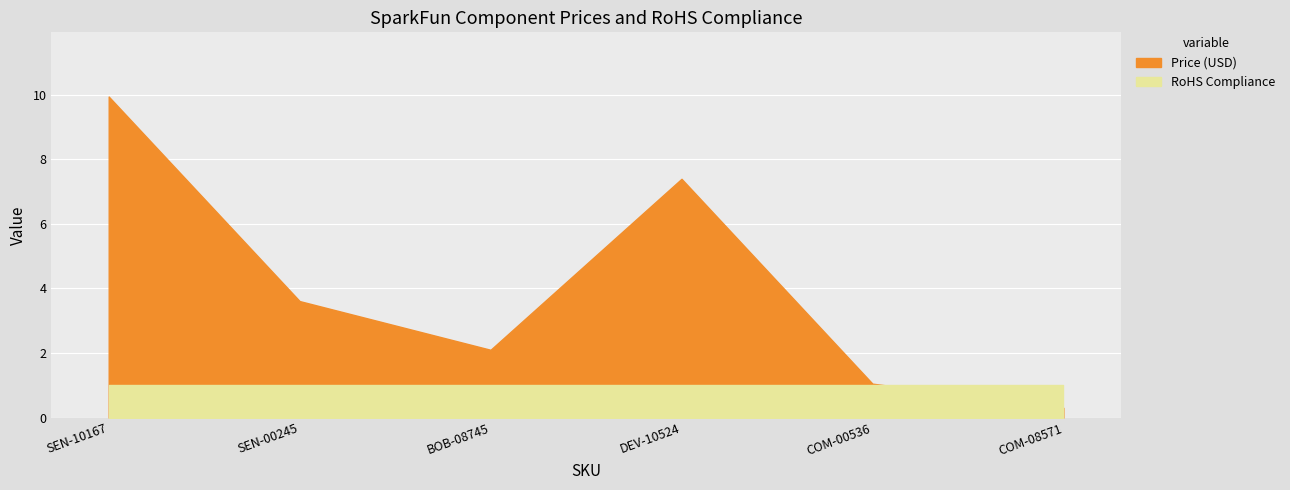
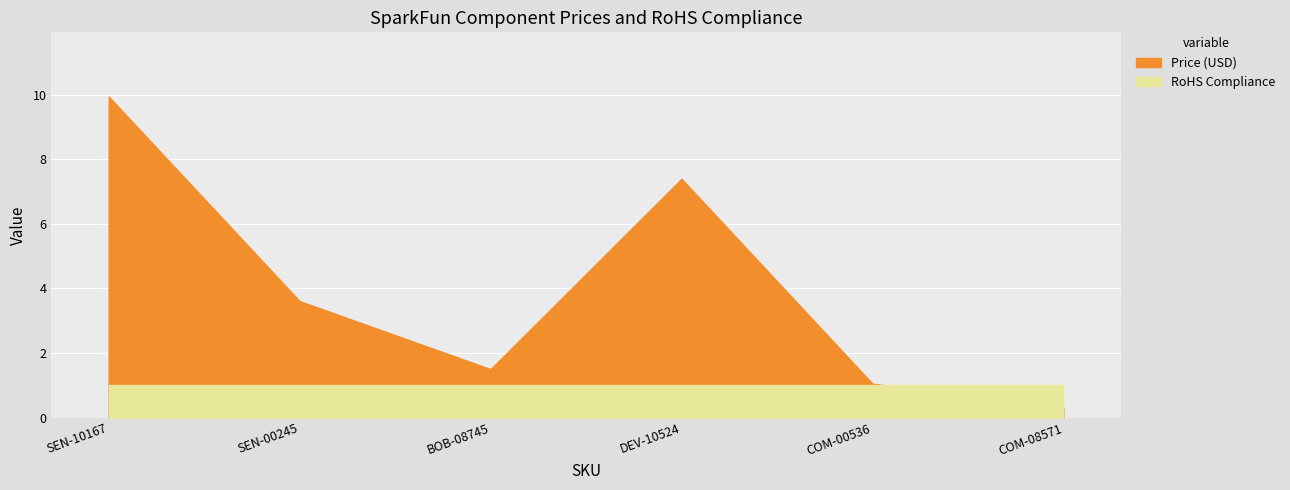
  {
    "Price (USD)": {
      "SEN-10167": 10.0,
      "SEN-00245": 3.6,
-     "BOB-08745": 2.1,
+     "BOB-08745": 1.5,
      "DEV-10524": 7.4,
      "COM-08571": 0.3
    },
    "RoHS Compliance": {
      "SEN-10167": 1.0,
      "SEN-00245": 1.0,
      "BOB-08745": 1.0,
      "DEV-10524": 1.0,
      "COM-08571": 1.0
    }
  }
